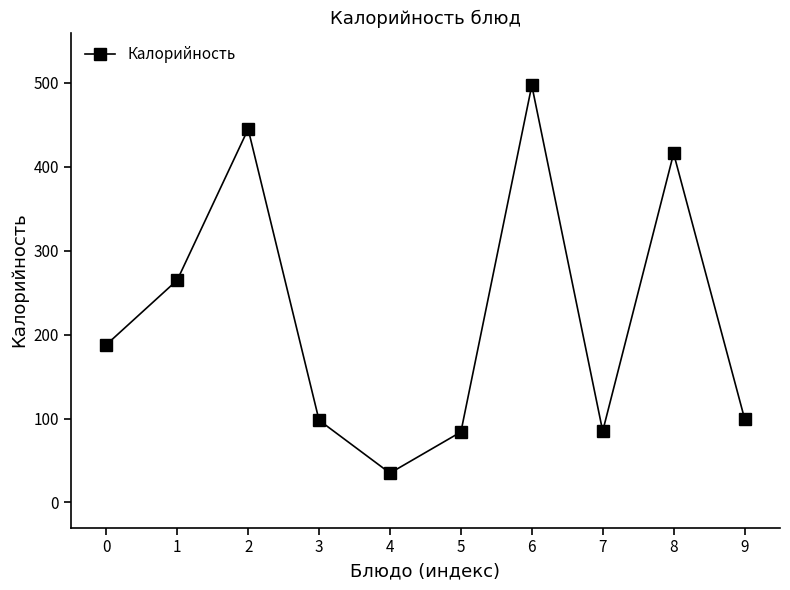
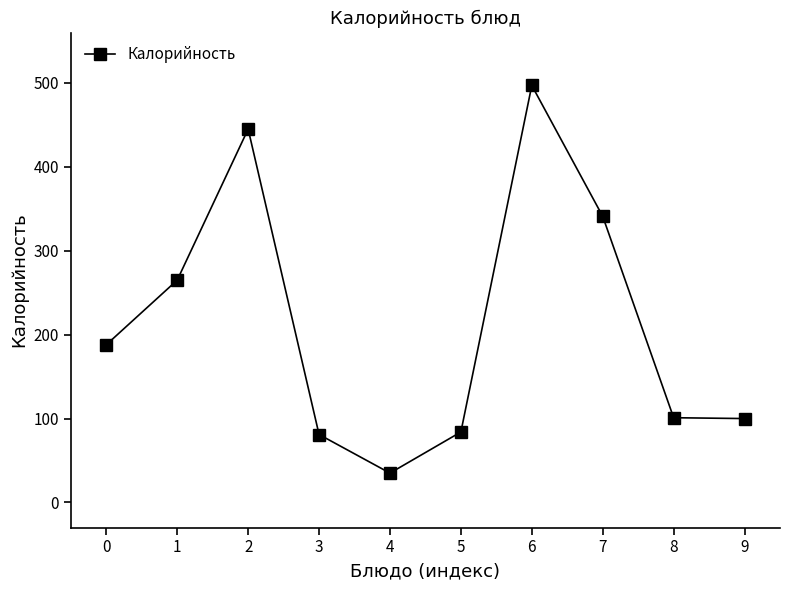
  {
    "0": 190,
    "1": 270,
    "2": 450,
-   "3": 100,
+   "3": 80,
    "4": 40,
    "5": 80,
    "6": 500,
-   "7": 90,
-   "8": 420,
+   "7": 340,
+   "8": 100,
    "9": 100
  }
